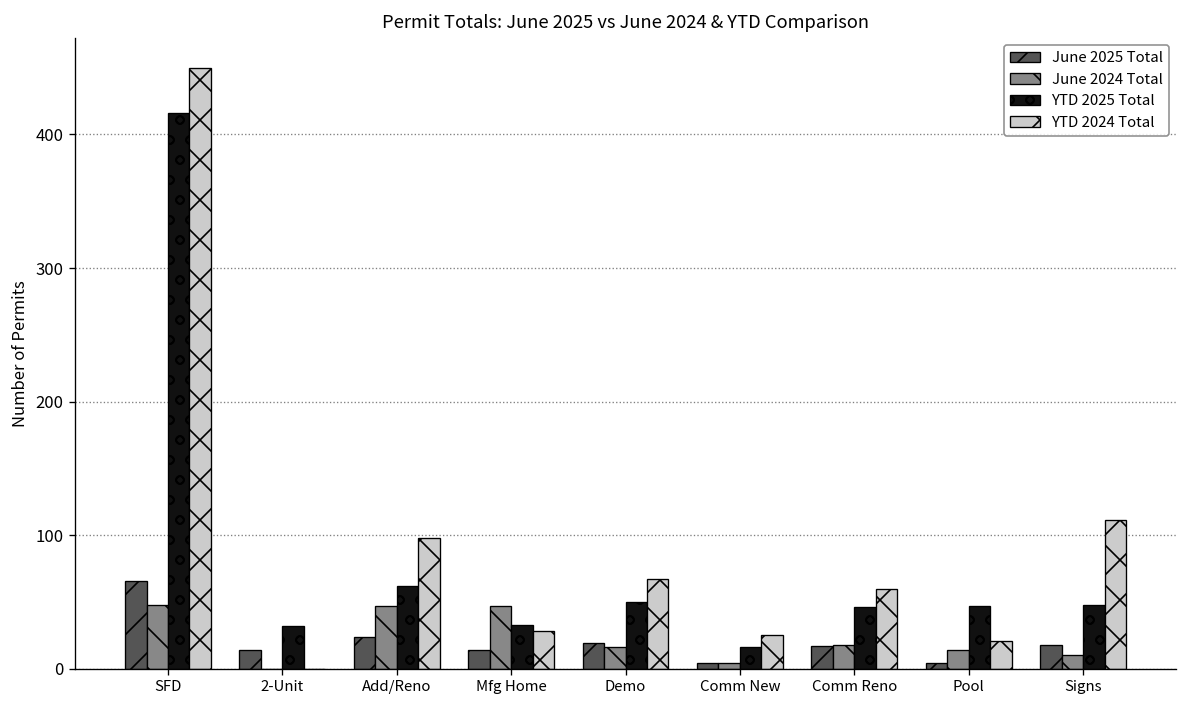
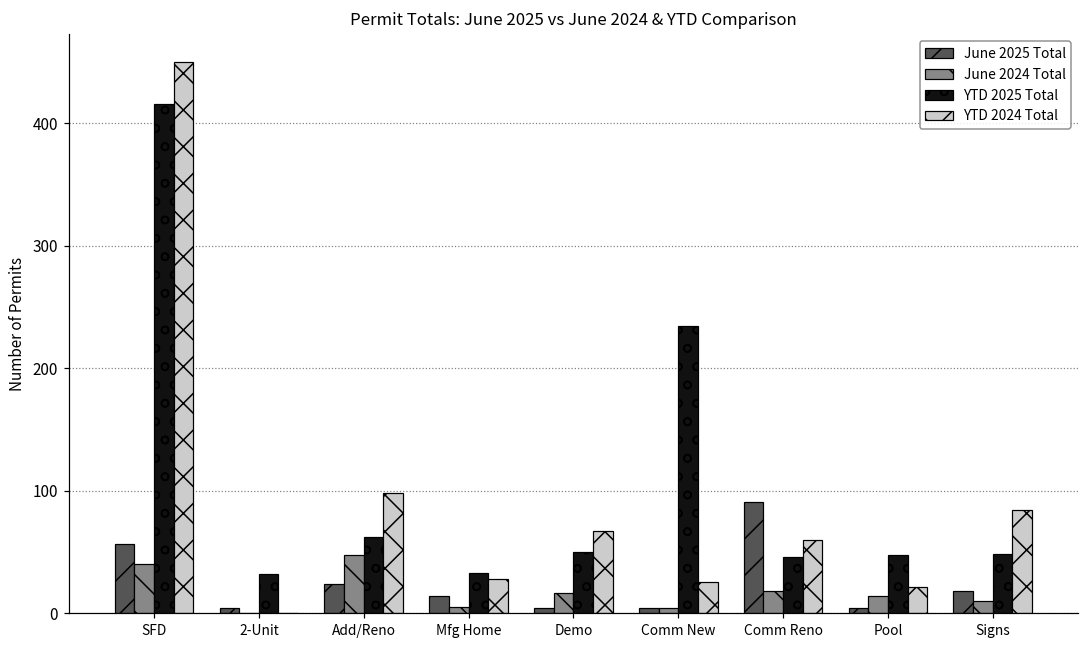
  {
    "June 2025 Total": {
-     "SFD": 66,
-     "2-Unit": 14,
+     "SFD": 56,
+     "2-Unit": 4,
      "Add/Reno": 24,
      "Mfg Home": 14,
-     "Demo": 19,
+     "Demo": 4,
      "Comm New": 4,
-     "Comm Reno": 17,
+     "Comm Reno": 91,
      "Pool": 4,
      "Signs": 18
    },
    "June 2024 Total": {
-     "SFD": 48,
+     "SFD": 40,
      "2-Unit": 0,
      "Add/Reno": 47,
-     "Mfg Home": 47,
+     "Mfg Home": 5,
      "Demo": 16,
      "Comm New": 4,
      "Comm Reno": 18,
      "Pool": 14,
      "Signs": 10
    },
    "YTD 2025 Total": {
      "SFD": 416,
      "2-Unit": 32,
      "Add/Reno": 62,
      "Mfg Home": 33,
      "Demo": 50,
-     "Comm New": 16,
+     "Comm New": 234,
      "Comm Reno": 46,
      "Pool": 47,
      "Signs": 48
    },
    "YTD 2024 Total": {
      "SFD": 450,
      "2-Unit": 0,
      "Add/Reno": 98,
      "Mfg Home": 28,
      "Demo": 67,
      "Comm New": 25,
      "Comm Reno": 60,
      "Pool": 21,
-     "Signs": 111
+     "Signs": 84
    }
  }
